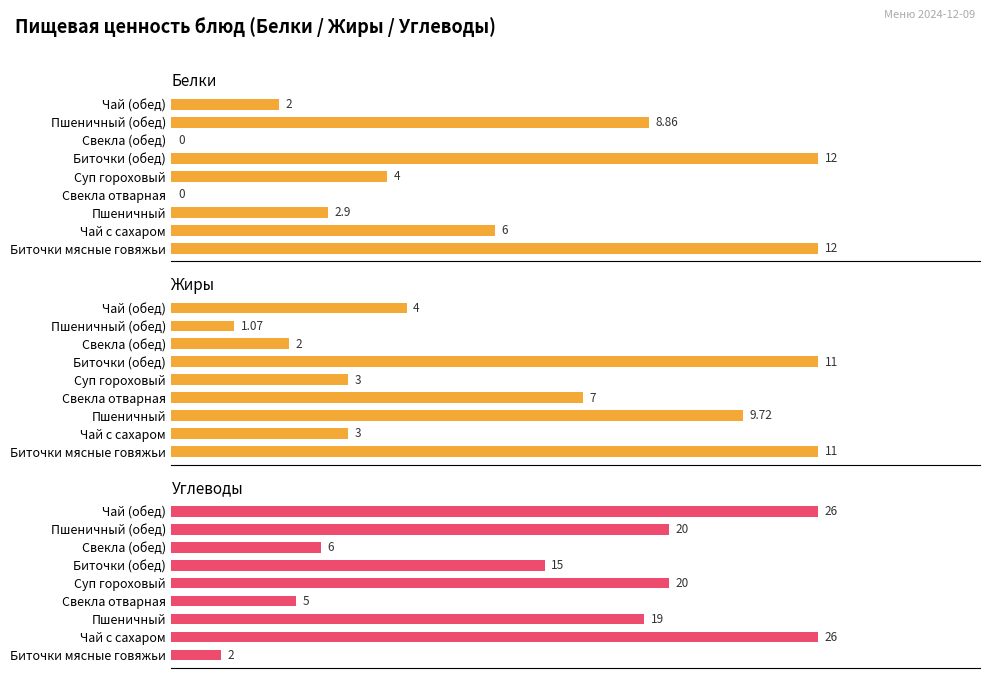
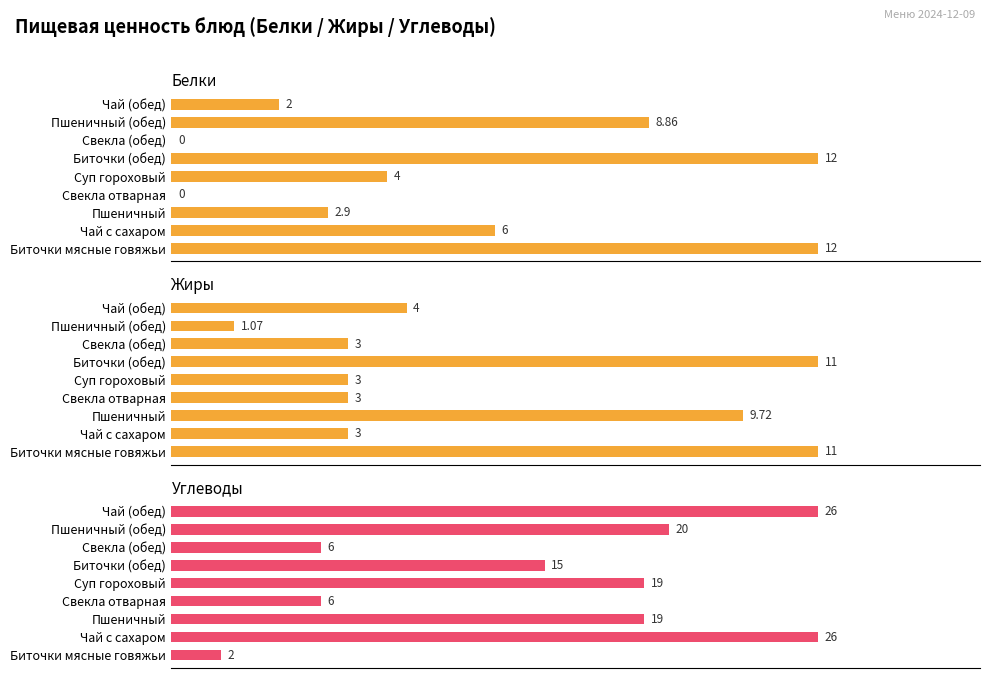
  {
    "Белки": {
      "Чай (обед)": 2,
      "Пшеничный (обед)": 8.86,
      "Свекла (обед)": 0,
      "Биточки (обед)": 12,
      "Суп гороховый": 4,
      "Свекла отварная": 0,
      "Пшеничный": 2.9,
      "Чай с сахаром": 6,
      "Биточки мясные говяжьи": 12
    },
    "Жиры": {
      "Чай (обед)": 4,
      "Пшеничный (обед)": 1.07,
-     "Свекла (обед)": 2,
+     "Свекла (обед)": 3,
      "Биточки (обед)": 11,
      "Суп гороховый": 3,
-     "Свекла отварная": 7,
+     "Свекла отварная": 3,
      "Пшеничный": 9.72,
      "Чай с сахаром": 3,
      "Биточки мясные говяжьи": 11
    },
    "Углеводы": {
      "Чай (обед)": 26,
      "Пшеничный (обед)": 20,
      "Свекла (обед)": 6,
      "Биточки (обед)": 15,
-     "Суп гороховый": 20,
-     "Свекла отварная": 5,
+     "Суп гороховый": 19,
+     "Свекла отварная": 6,
      "Пшеничный": 19,
      "Чай с сахаром": 26,
      "Биточки мясные говяжьи": 2
    }
  }
